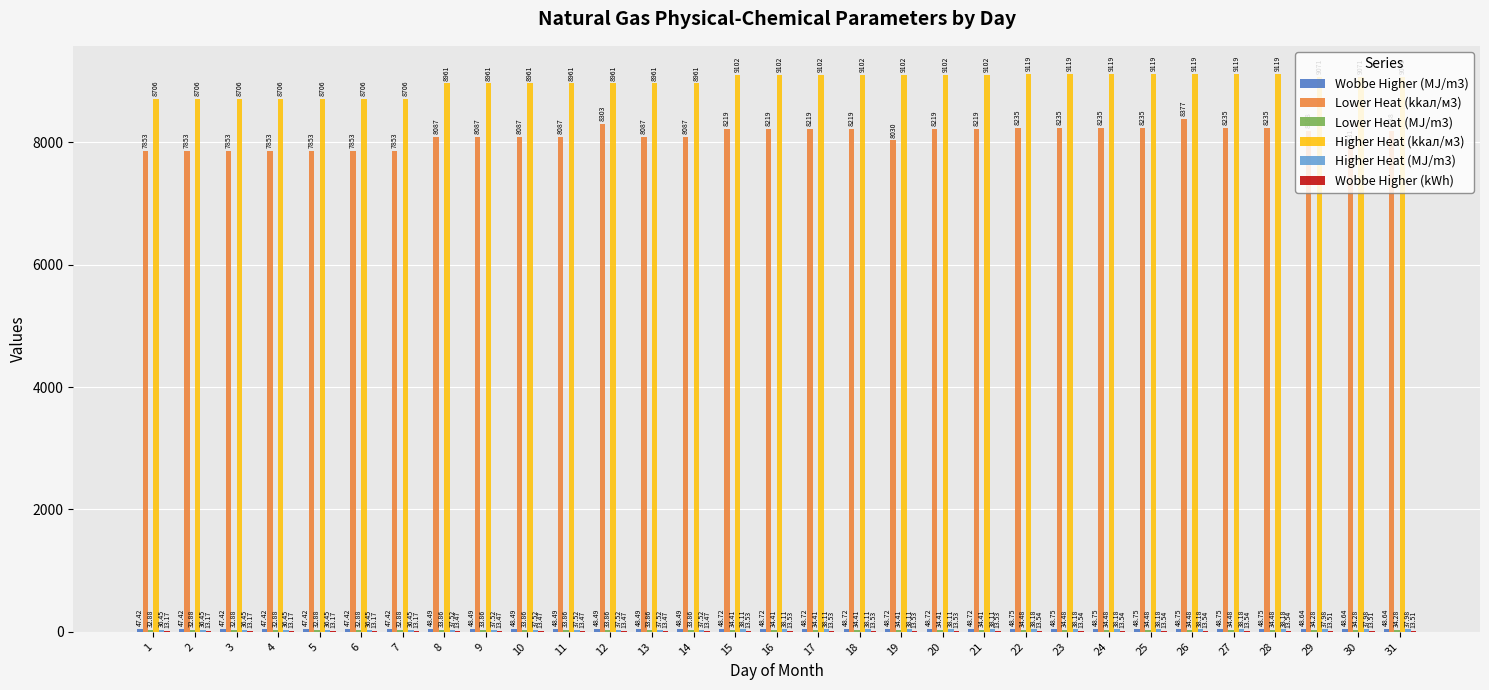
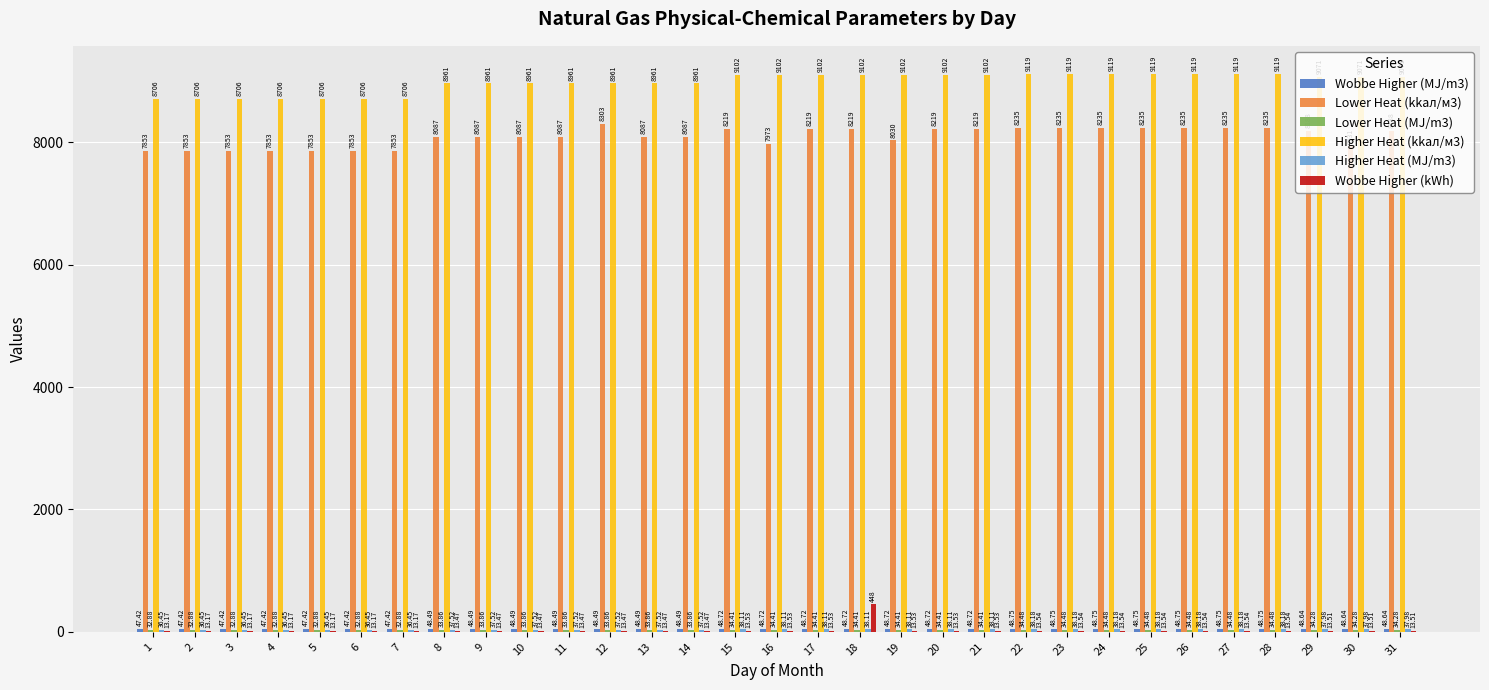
  {
    "Lower Heat (kkал/м3)": {
      "1": 7853,
      "2": 7853,
      "3": 7853,
      "4": 7853,
      "5": 7853,
      "6": 7853,
      "7": 7853,
      "8": 8087,
      "9": 8087,
      "10": 8087,
      "11": 8087,
      "12": 8303,
      "13": 8087,
      "14": 8087,
      "15": 8219,
-     "16": 8219,
+     "16": 7973,
      "17": 8219,
      "18": 8219,
      "19": 8030,
      "20": 8219,
      "21": 8219,
      "22": 8235,
      "23": 8235,
      "24": 8235,
      "25": 8235,
-     "26": 8377,
+     "26": 8235,
      "27": 8235,
      "28": 8235
    },
    "Lower Heat (MJ/m3)": {
      "1": 32.88,
      "2": 32.88,
      "3": 32.88,
      "4": 32.88,
      "5": 32.88,
      "6": 32.88,
      "7": 32.88,
      "8": 33.86,
      "9": 33.86,
      "10": 33.86,
      "11": 33.86,
      "12": 33.86,
      "13": 33.86,
      "14": 33.86,
      "15": 34.41,
      "16": 34.41,
      "17": 34.41,
      "18": 34.41,
      "19": 34.41,
      "20": 34.41,
      "21": 34.41,
      "22": 34.48,
      "23": 34.48,
      "24": 34.48,
      "25": 34.48,
      "26": 34.48,
      "27": 34.48,
      "28": 34.48,
      "29": 34.28,
      "30": 34.28,
      "31": 34.28
    },
    "Higher Heat (kkал/м3)": {
      "1": 8706,
      "2": 8706,
      "3": 8706,
      "4": 8706,
      "5": 8706,
      "6": 8706,
      "7": 8706,
      "8": 8961,
      "9": 8961,
      "10": 8961,
      "11": 8961,
      "12": 8961,
      "13": 8961,
      "14": 8961,
      "15": 9102,
      "16": 9102,
      "17": 9102,
      "18": 9102,
      "19": 9102,
      "20": 9102,
      "21": 9102,
      "22": 9119,
      "23": 9119,
      "24": 9119,
      "25": 9119,
      "26": 9119,
      "27": 9119,
      "28": 9119
    },
    "Wobbe Higher (kWh)": {
-     "18": 13.53
+     "18": 448
    }
  }
